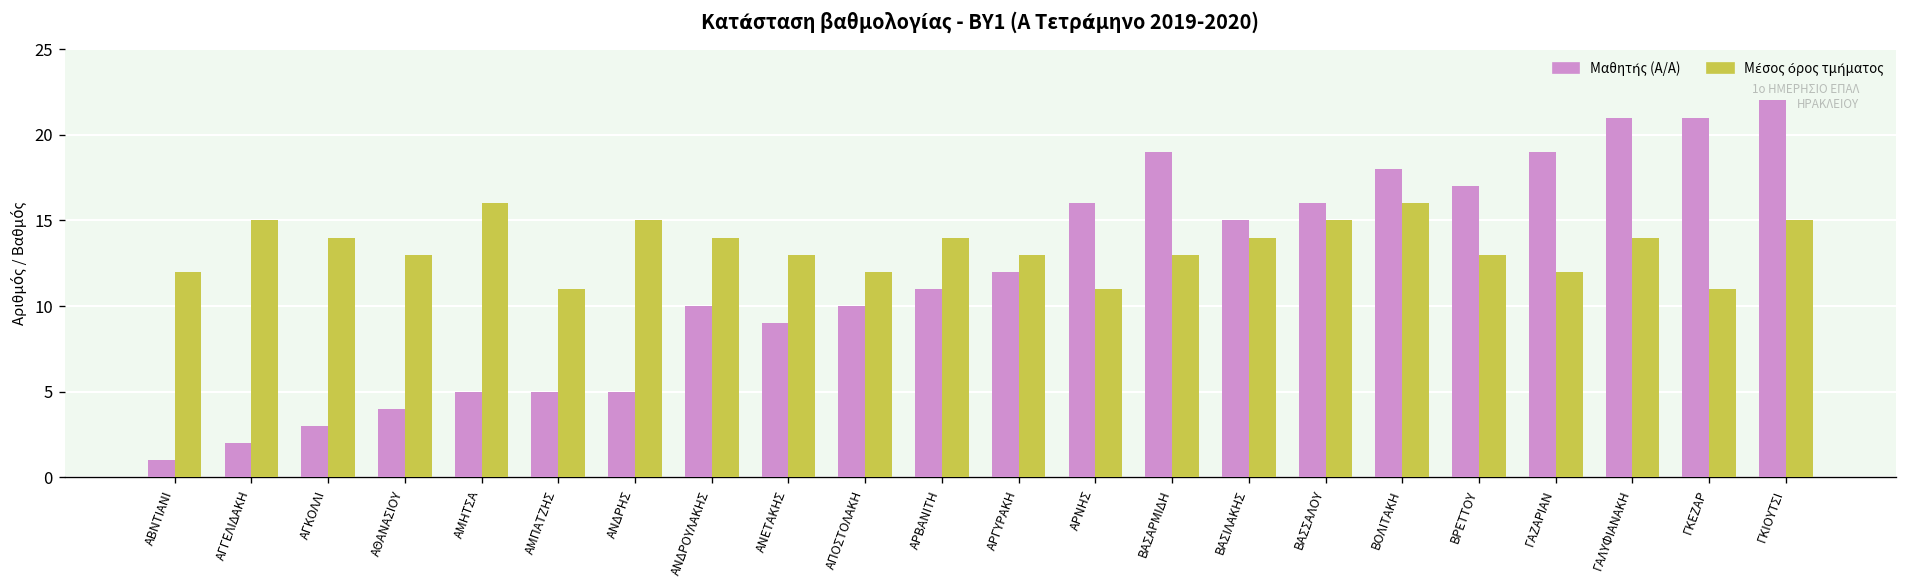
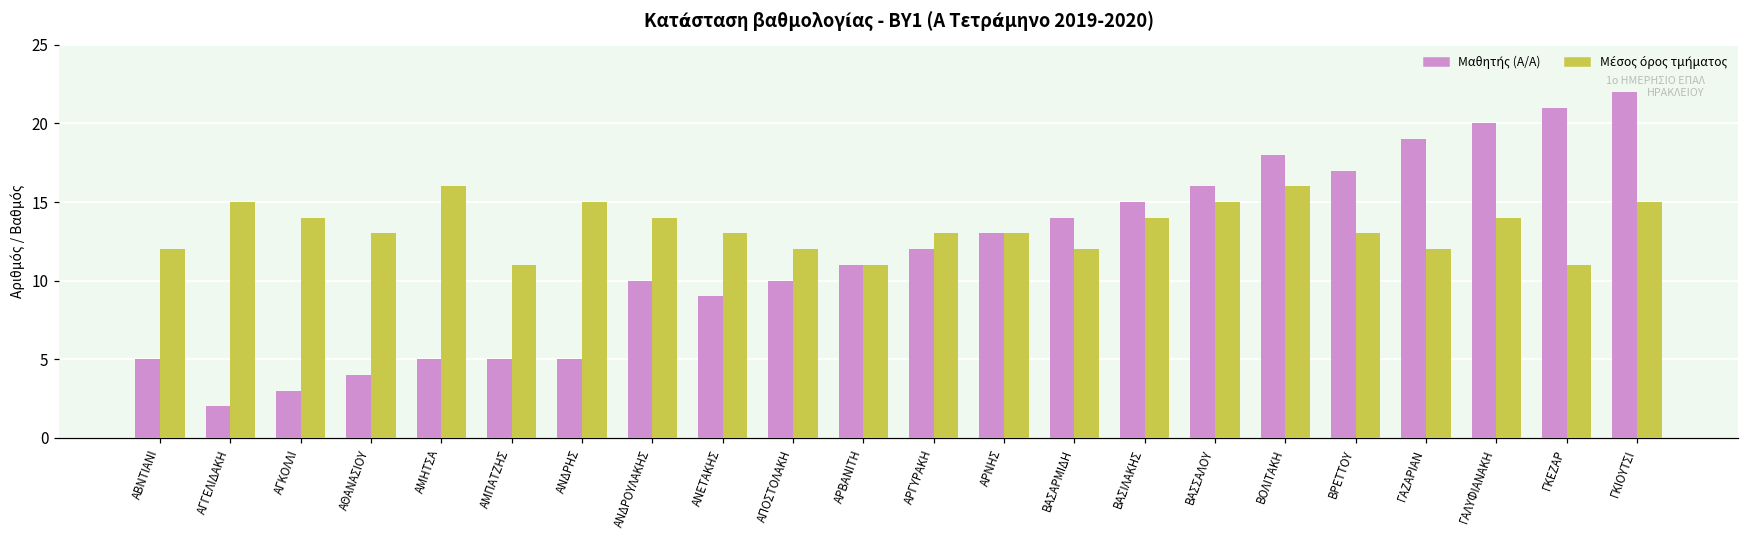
  {
    "Μαθητής (Α/Α)": {
-     "ΑΒΝΤΙΑΝΙ": 1,
+     "ΑΒΝΤΙΑΝΙ": 5,
      "ΑΓΓΕΛΙΔΑΚΗ": 2,
      "ΑΓΚΟΛΛΙ": 3,
      "ΑΘΑΝΑΣΙΟΥ": 4,
      "ΑΜΗΤΣΑ": 5,
      "ΑΜΠΑΤΖΗΣ": 5,
      "ΑΝΔΡΗΣ": 5,
      "ΑΝΔΡΟΥΛΑΚΗΣ": 10,
      "ΑΝΕΤΑΚΗΣ": 9,
      "ΑΠΟΣΤΟΛΑΚΗ": 10,
      "ΑΡΒΑΝΙΤΗ": 11,
      "ΑΡΓΥΡΑΚΗ": 12,
-     "ΑΡΝΗΣ": 16,
-     "ΒΑΣΑΡΜΙΔΗ": 19,
+     "ΑΡΝΗΣ": 13,
+     "ΒΑΣΑΡΜΙΔΗ": 14,
      "ΒΑΣΙΛΑΚΗΣ": 15,
      "ΒΑΣΣΑΛΟΥ": 16,
      "ΒΟΛΙΤΑΚΗ": 18,
      "ΒΡΕΤΤΟΥ": 17,
      "ΓΑΖΑΡΙΑΝ": 19,
-     "ΓΑΛΥΦΙΑΝΑΚΗ": 21,
+     "ΓΑΛΥΦΙΑΝΑΚΗ": 20,
      "ΓΚΕΖΑΡ": 21
    },
    "Μέσος όρος τμήματος": {
      "ΑΒΝΤΙΑΝΙ": 12,
      "ΑΓΓΕΛΙΔΑΚΗ": 15,
      "ΑΓΚΟΛΛΙ": 14,
      "ΑΘΑΝΑΣΙΟΥ": 13,
      "ΑΜΗΤΣΑ": 16,
      "ΑΜΠΑΤΖΗΣ": 11,
      "ΑΝΔΡΗΣ": 15,
      "ΑΝΔΡΟΥΛΑΚΗΣ": 14,
      "ΑΝΕΤΑΚΗΣ": 13,
      "ΑΠΟΣΤΟΛΑΚΗ": 12,
-     "ΑΡΒΑΝΙΤΗ": 14,
+     "ΑΡΒΑΝΙΤΗ": 11,
      "ΑΡΓΥΡΑΚΗ": 13,
-     "ΑΡΝΗΣ": 11,
-     "ΒΑΣΑΡΜΙΔΗ": 13,
+     "ΑΡΝΗΣ": 13,
+     "ΒΑΣΑΡΜΙΔΗ": 12,
      "ΒΑΣΙΛΑΚΗΣ": 14,
      "ΒΑΣΣΑΛΟΥ": 15,
      "ΒΟΛΙΤΑΚΗ": 16,
      "ΒΡΕΤΤΟΥ": 13,
      "ΓΑΖΑΡΙΑΝ": 12,
      "ΓΑΛΥΦΙΑΝΑΚΗ": 14,
      "ΓΚΕΖΑΡ": 11,
      "ΓΚΙΟΥΤΣΙ": 15
    }
  }
